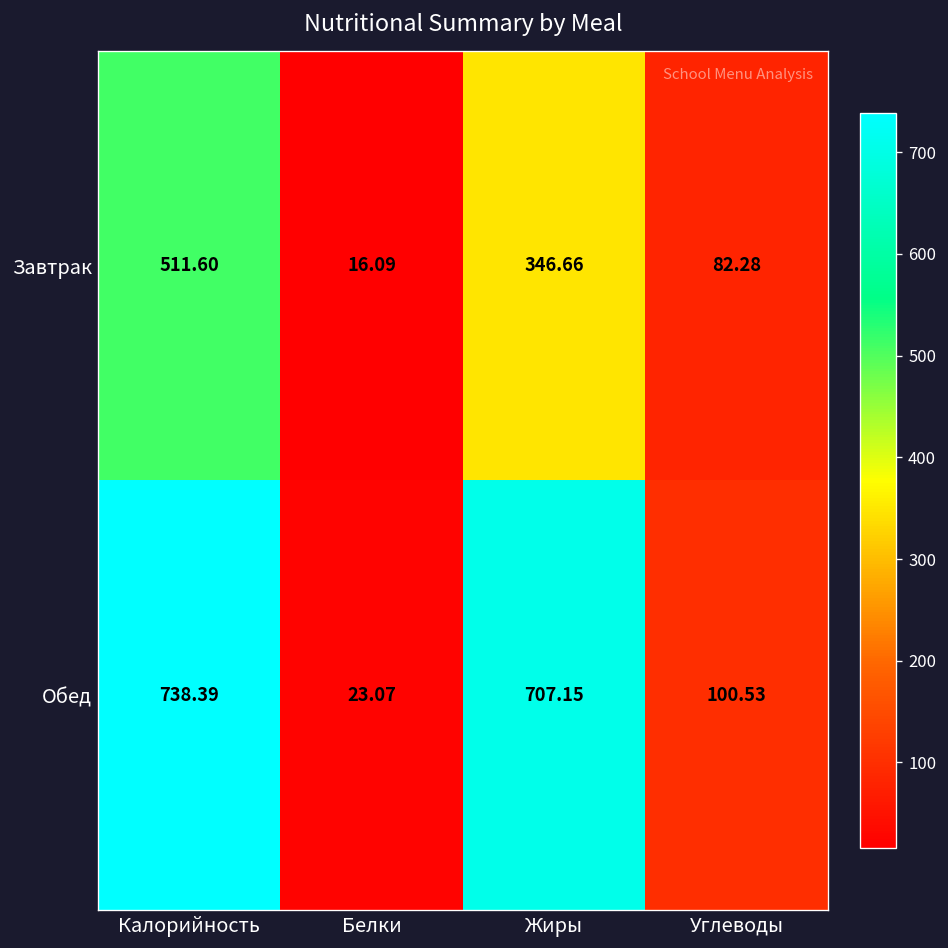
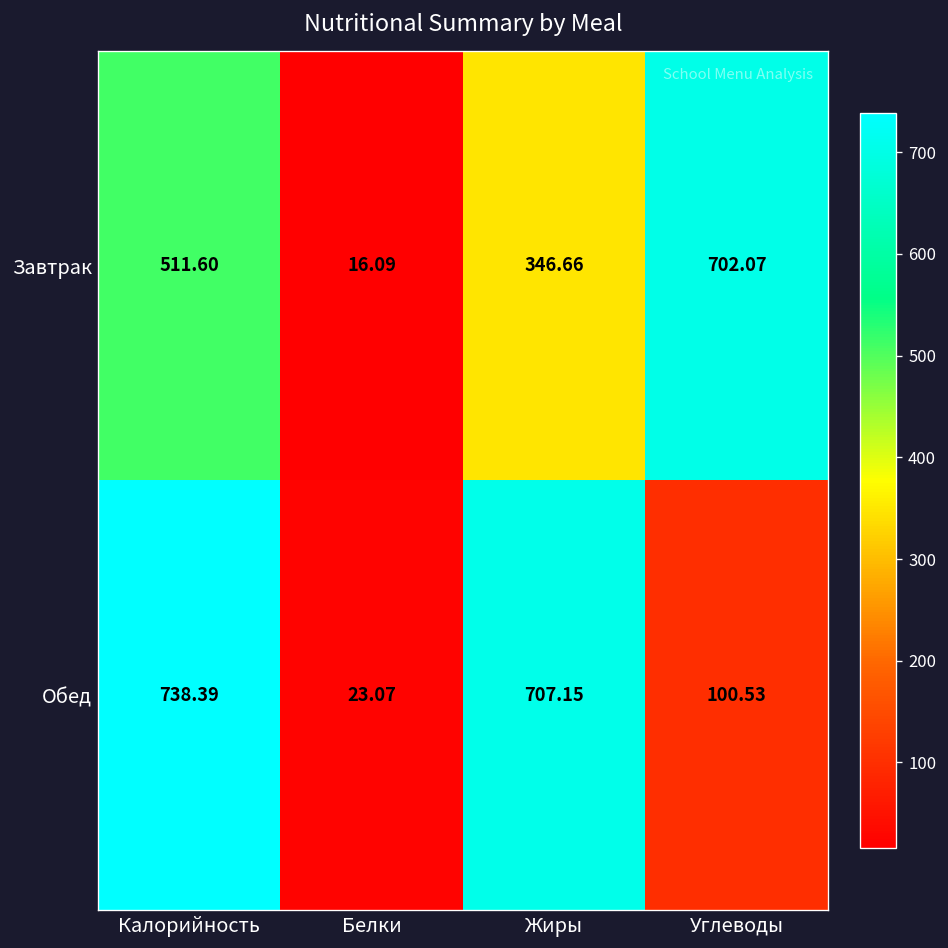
  {
    "Завтрак": {
      "Калорийность": 511.60,
      "Белки": 16.09,
      "Жиры": 346.66,
-     "Углеводы": 82.28
+     "Углеводы": 702.07
    },
    "Обед": {
      "Калорийность": 738.39,
      "Белки": 23.07,
      "Жиры": 707.15,
      "Углеводы": 100.53
    }
  }
